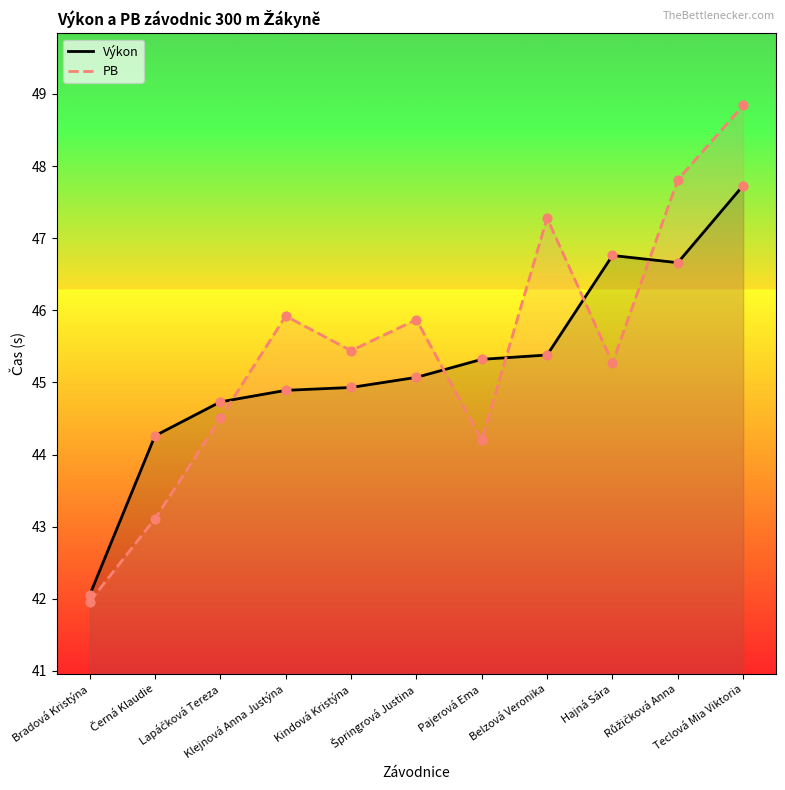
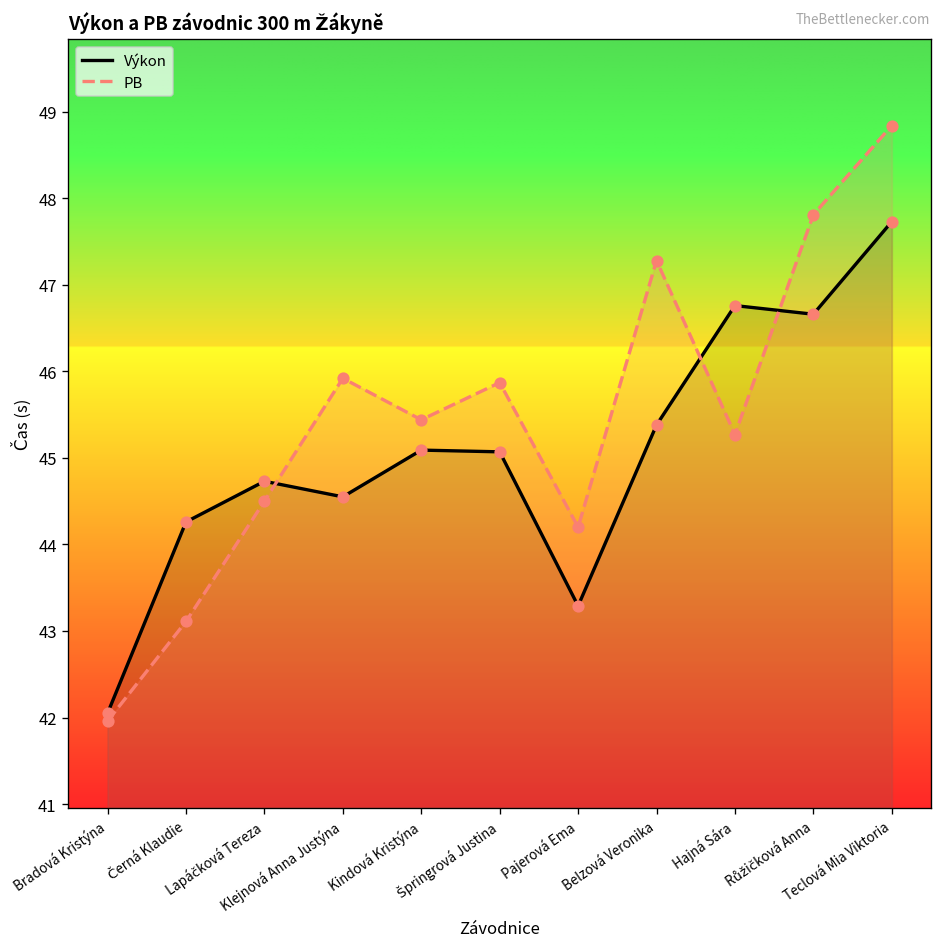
  {
    "Výkon": {
      "Bradová Kristýna": 42.1,
      "Černá Klaudie": 44.3,
      "Lapáčková Tereza": 44.7,
-     "Klejnová Anna Justýna": 44.9,
-     "Kindová Kristýna": 44.9,
+     "Klejnová Anna Justýna": 44.6,
+     "Kindová Kristýna": 45.1,
      "Špringrová Justina": 45.1,
-     "Pajerová Ema": 45.3,
+     "Pajerová Ema": 43.3,
      "Belzová Veronika": 45.4,
      "Hajná Sára": 46.8,
      "Růžičková Anna": 46.7,
      "Teclová Mia Viktoria": 47.7
    },
    "PB": {
      "Bradová Kristýna": 42.0,
      "Černá Klaudie": 43.1,
      "Lapáčková Tereza": 44.5,
      "Klejnová Anna Justýna": 45.9,
      "Kindová Kristýna": 45.4,
      "Špringrová Justina": 45.9,
      "Pajerová Ema": 44.2,
      "Belzová Veronika": 47.3,
      "Hajná Sára": 45.3,
      "Růžičková Anna": 47.8,
      "Teclová Mia Viktoria": 48.8
    }
  }
